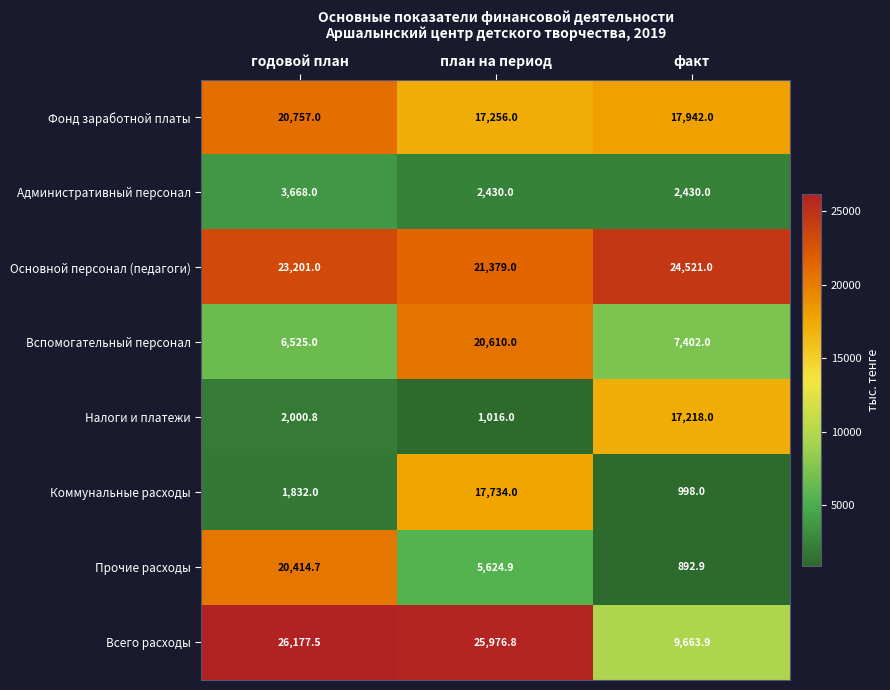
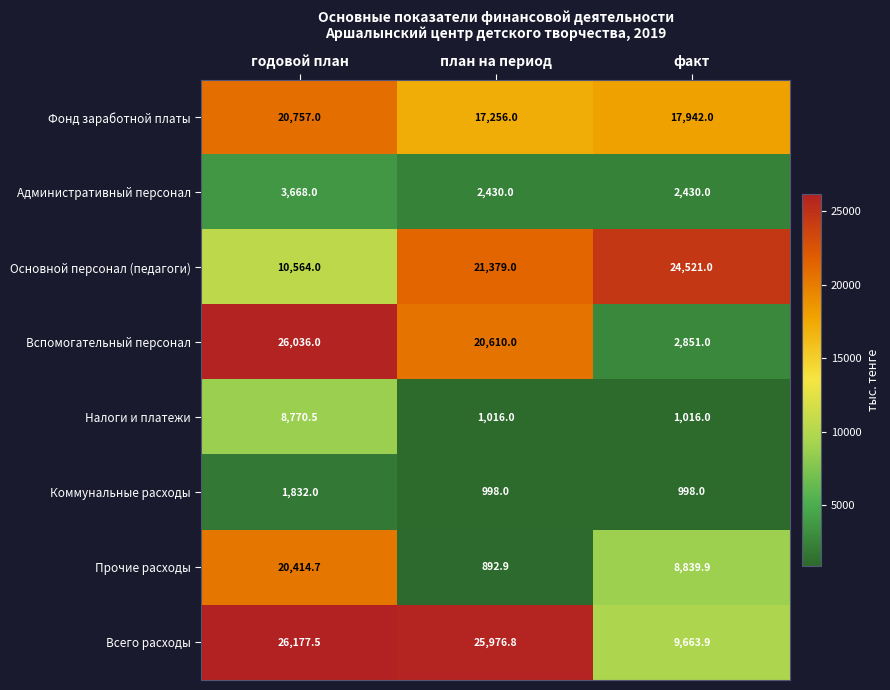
  {
    "Фонд заработной платы": {
      "годовой план": "20,757.0",
      "план на период": "17,256.0",
      "факт": "17,942.0"
    },
    "Административный персонал": {
      "годовой план": "3,668.0",
      "план на период": "2,430.0",
      "факт": "2,430.0"
    },
    "Основной персонал (педагоги)": {
-     "годовой план": "23,201.0",
+     "годовой план": "10,564.0",
      "план на период": "21,379.0",
      "факт": "24,521.0"
    },
    "Вспомогательный персонал": {
-     "годовой план": "6,525.0",
+     "годовой план": "26,036.0",
      "план на период": "20,610.0",
-     "факт": "7,402.0"
+     "факт": "2,851.0"
    },
    "Налоги и платежи": {
-     "годовой план": "2,000.8",
+     "годовой план": "8,770.5",
      "план на период": "1,016.0",
-     "факт": "17,218.0"
+     "факт": "1,016.0"
    },
    "Коммунальные расходы": {
      "годовой план": "1,832.0",
-     "план на период": "17,734.0",
+     "план на период": "998.0",
      "факт": "998.0"
    },
    "Прочие расходы": {
      "годовой план": "20,414.7",
-     "план на период": "5,624.9",
-     "факт": "892.9"
+     "план на период": "892.9",
+     "факт": "8,839.9"
    },
    "Всего расходы": {
      "годовой план": "26,177.5",
      "план на период": "25,976.8",
      "факт": "9,663.9"
    }
  }
